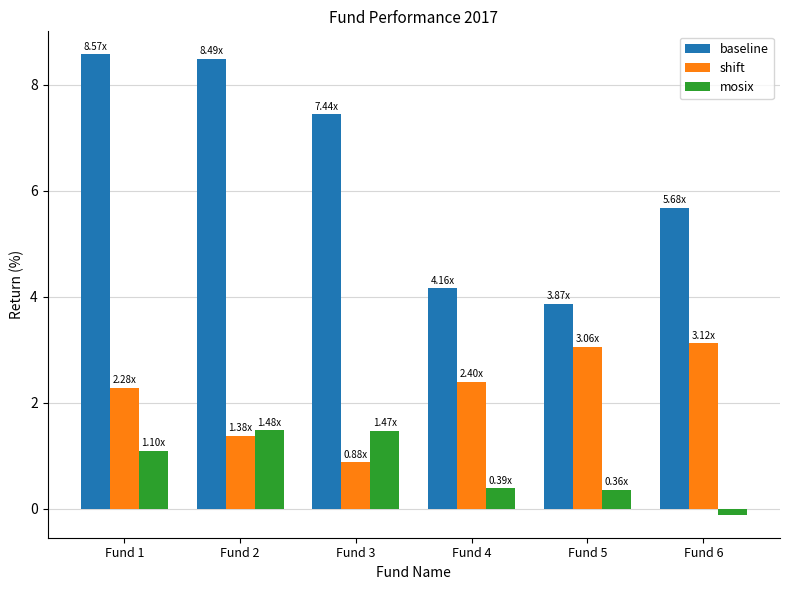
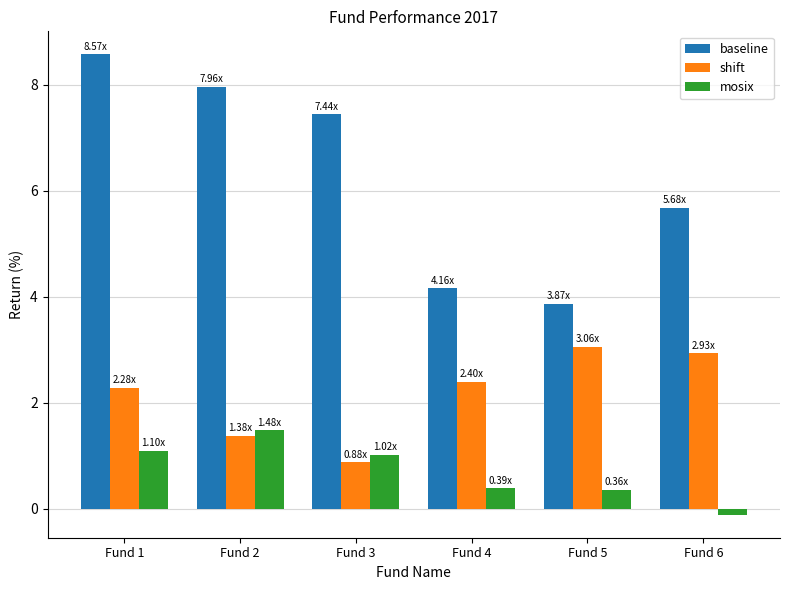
  {
    "baseline": {
      "Fund 1": "8.57x",
-     "Fund 2": "8.49x",
+     "Fund 2": "7.96x",
      "Fund 3": "7.44x",
      "Fund 4": "4.16x",
      "Fund 5": "3.87x",
      "Fund 6": "5.68x"
    },
    "shift": {
      "Fund 1": "2.28x",
      "Fund 2": "1.38x",
      "Fund 3": "0.88x",
      "Fund 4": "2.40x",
      "Fund 5": "3.06x",
-     "Fund 6": "3.12x"
+     "Fund 6": "2.93x"
    },
    "mosix": {
      "Fund 1": "1.10x",
      "Fund 2": "1.48x",
-     "Fund 3": "1.47x",
+     "Fund 3": "1.02x",
      "Fund 4": "0.39x",
      "Fund 5": "0.36x"
    }
  }
